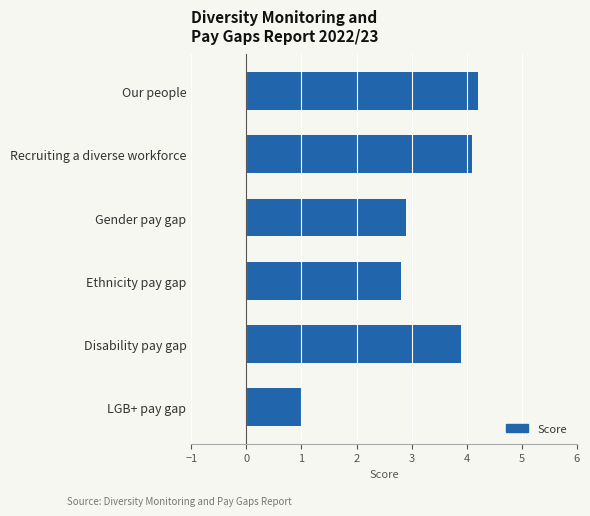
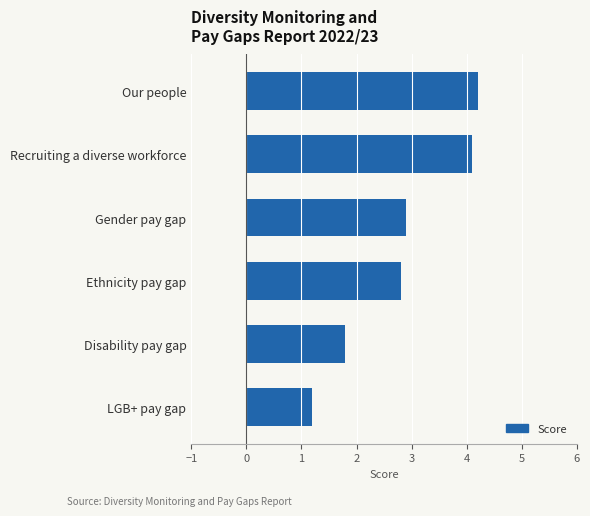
  {
    "Our people": 4.2,
    "Recruiting a diverse workforce": 4.1,
    "Gender pay gap": 2.9,
    "Ethnicity pay gap": 2.8,
-   "Disability pay gap": 3.9,
-   "LGB+ pay gap": 1.0
+   "Disability pay gap": 1.8,
+   "LGB+ pay gap": 1.2
  }
